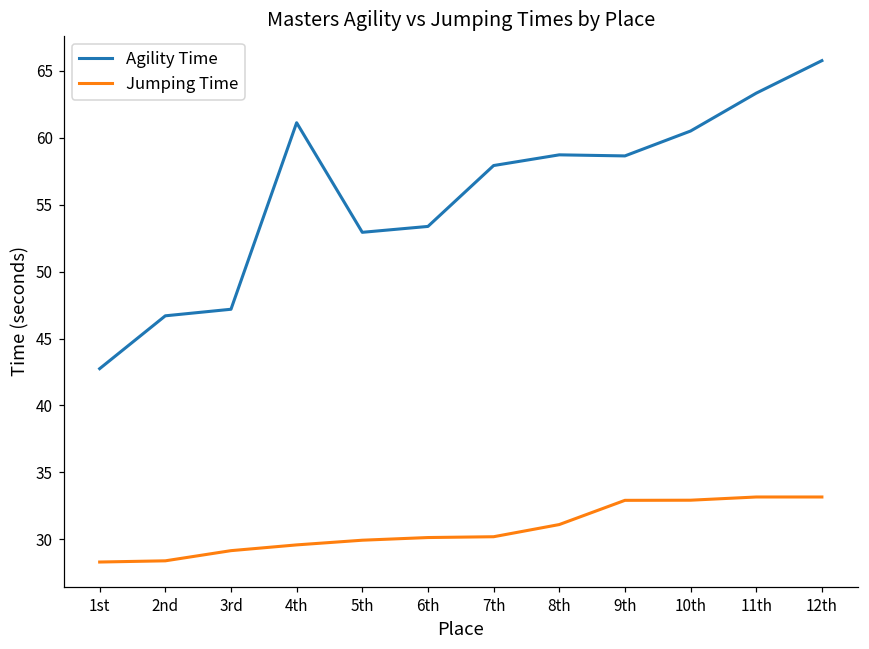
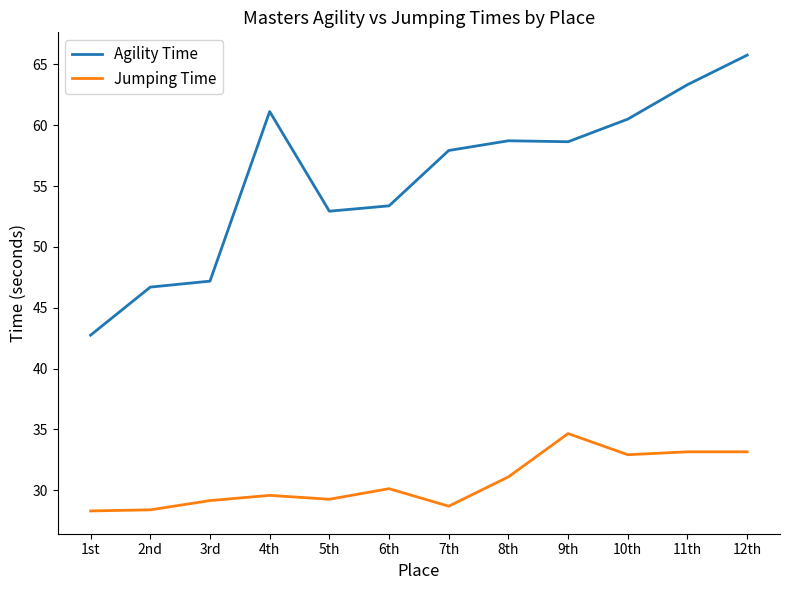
  {
    "Agility Time": {
      "1st": 42.8,
      "2nd": 46.7,
      "3rd": 47.2,
      "4th": 61.1,
      "5th": 52.9,
      "6th": 53.4,
      "7th": 57.9,
      "8th": 58.7,
      "9th": 58.7,
      "10th": 60.5,
      "11th": 63.3,
      "12th": 65.8
    },
    "Jumping Time": {
      "1st": 28.3,
      "2nd": 28.4,
      "3rd": 29.2,
      "4th": 29.6,
-     "5th": 29.9,
+     "5th": 29.3,
      "6th": 30.1,
-     "7th": 30.2,
+     "7th": 28.7,
      "8th": 31.1,
-     "9th": 32.9,
+     "9th": 34.7,
      "10th": 32.9,
      "11th": 33.2,
      "12th": 33.2
    }
  }
